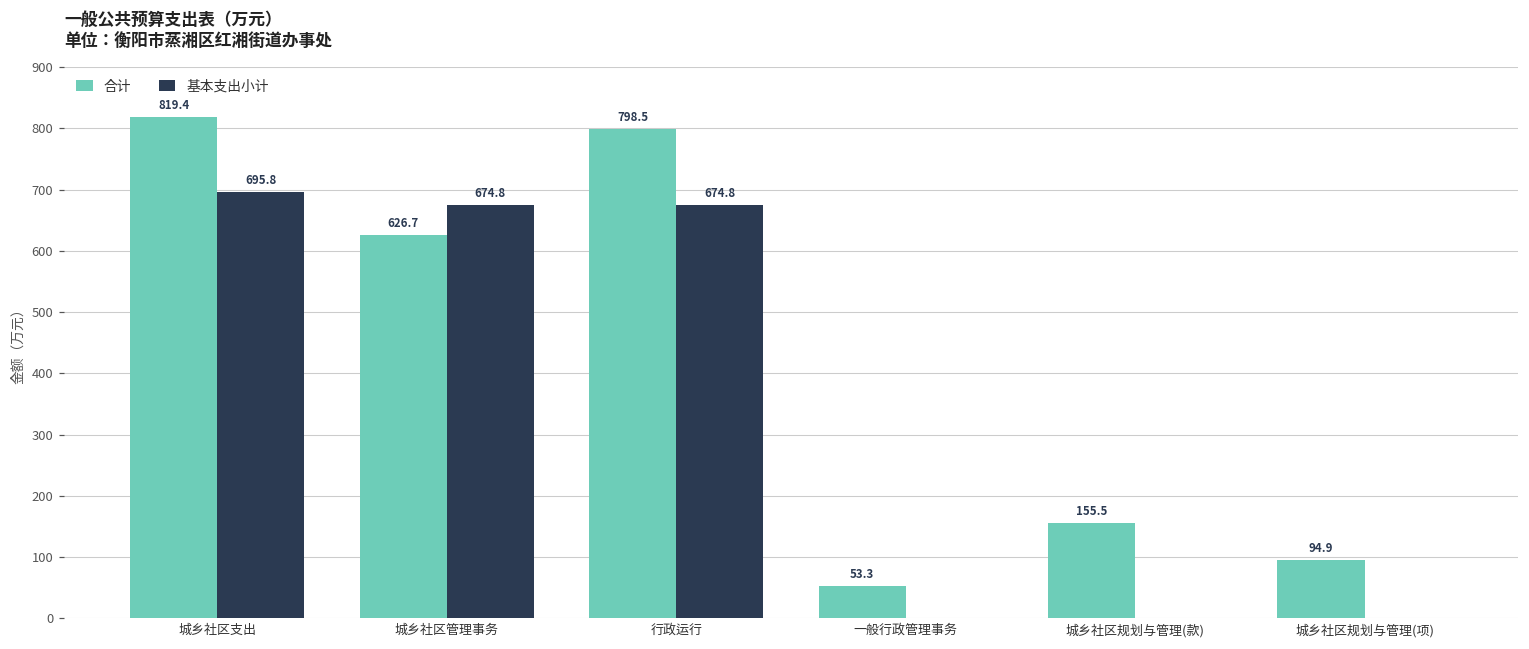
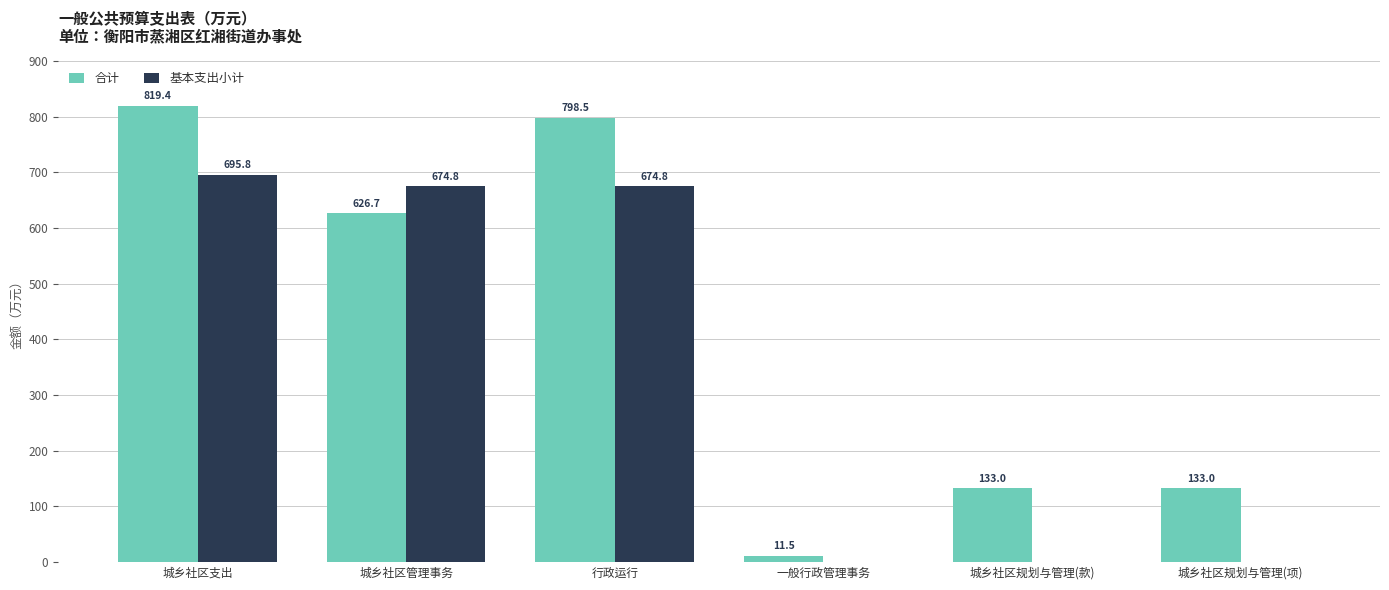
  {
    "合计": {
      "城乡社区支出": 819.4,
      "城乡社区管理事务": 626.7,
      "行政运行": 798.5,
-     "一般行政管理事务": 53.3,
-     "城乡社区规划与管理(款)": 155.5,
-     "城乡社区规划与管理(项)": 94.9
+     "一般行政管理事务": 11.5,
+     "城乡社区规划与管理(款)": 133.0,
+     "城乡社区规划与管理(项)": 133.0
    },
    "基本支出小计": {
      "城乡社区支出": 695.8,
      "城乡社区管理事务": 674.8,
      "行政运行": 674.8
    }
  }
